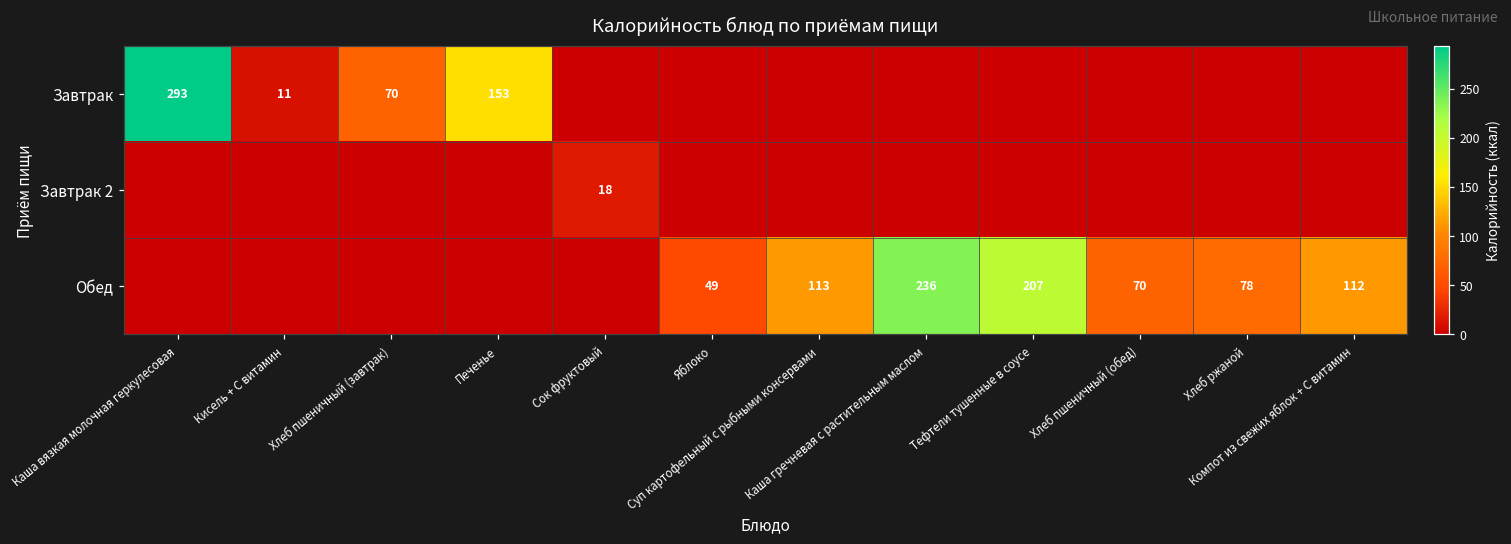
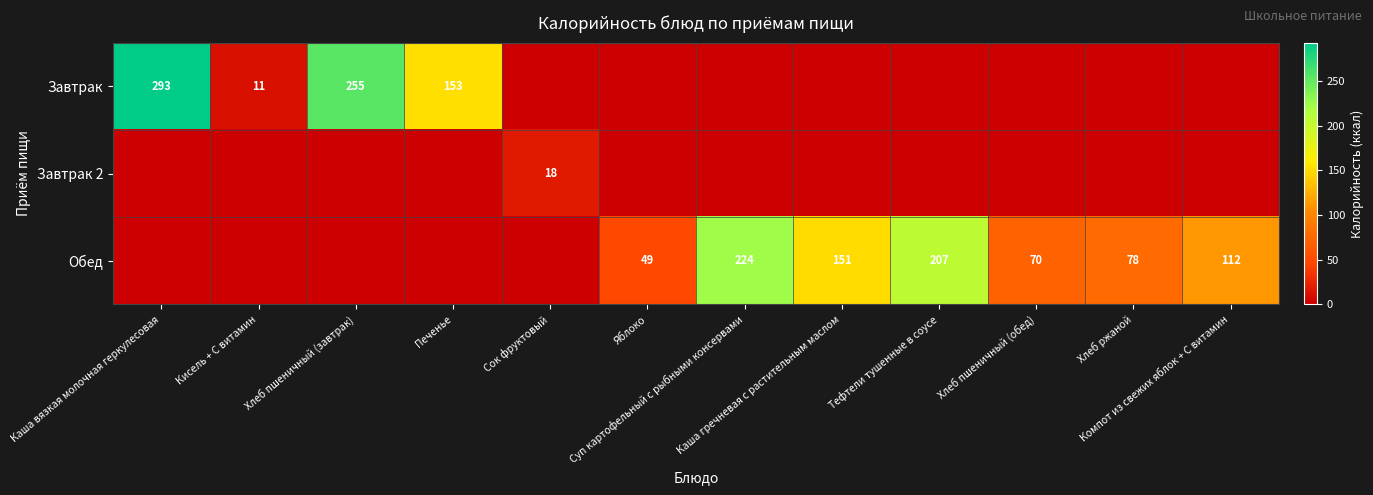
  {
    "Завтрак": {
      "Каша вязкая молочная геркулесовая": 293,
      "Кисель + С витамин": 11,
-     "Хлеб пшеничный (завтрак)": 70,
+     "Хлеб пшеничный (завтрак)": 255,
      "Печенье": 153
    },
    "Завтрак 2": {
      "Сок фруктовый": 18
    },
    "Обед": {
      "Яблоко": 49,
-     "Суп картофельный с рыбными консервами": 113,
-     "Каша гречневая с растительным маслом": 236,
+     "Суп картофельный с рыбными консервами": 224,
+     "Каша гречневая с растительным маслом": 151,
      "Тефтели тушенные в соусе": 207,
      "Хлеб пшеничный (обед)": 70,
      "Хлеб ржаной": 78,
      "Компот из свежих яблок + С витамин": 112
    }
  }
